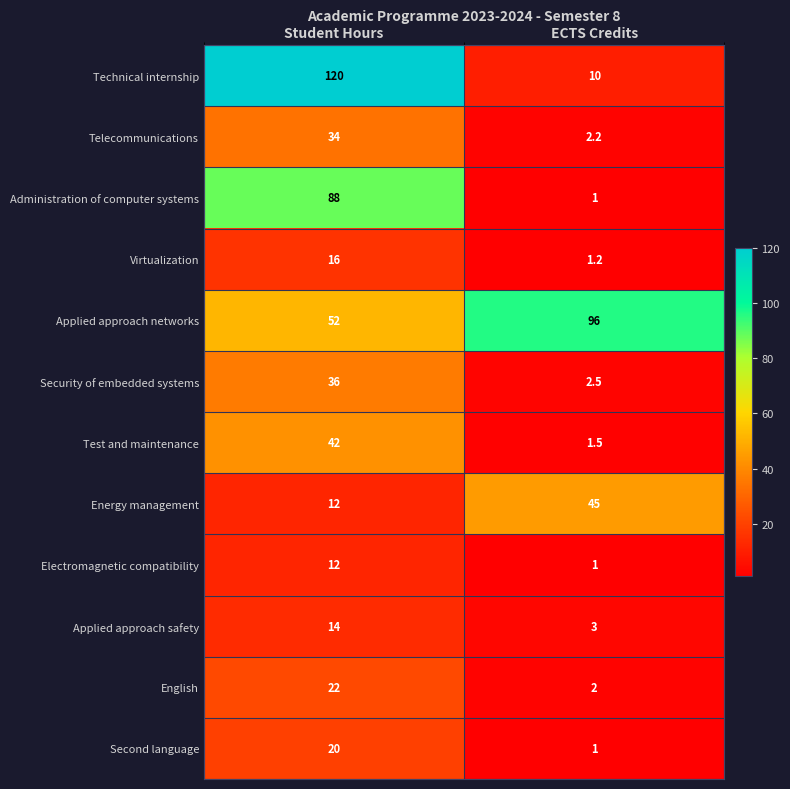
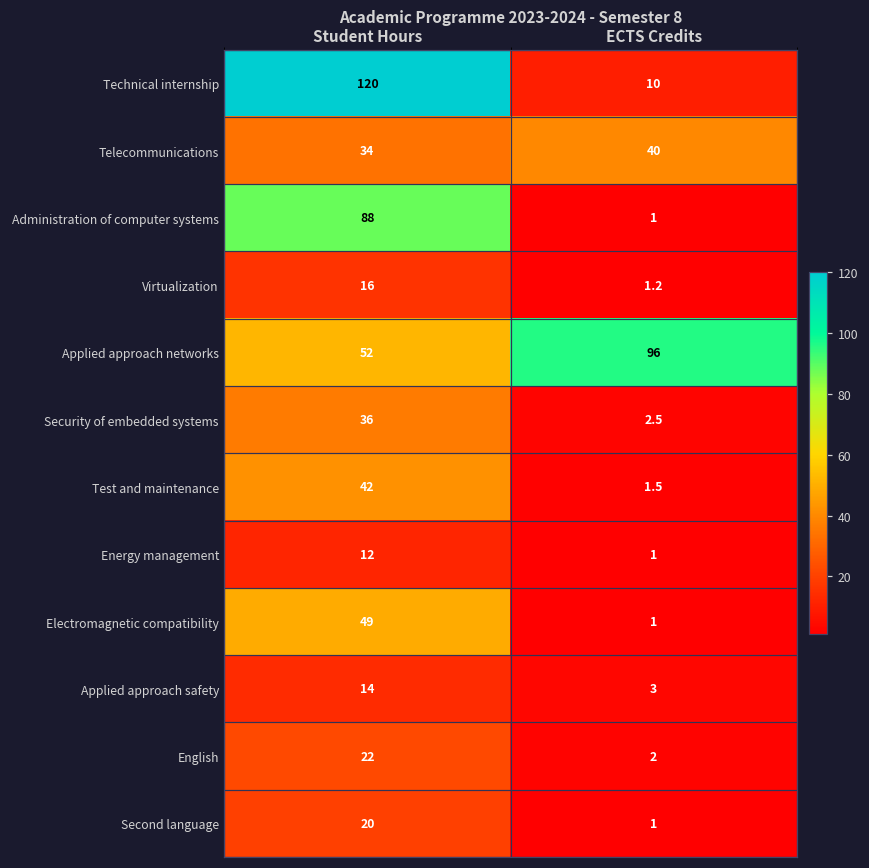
  {
    "Technical internship": {
      "Student Hours": 120,
      "ECTS Credits": 10
    },
    "Telecommunications": {
      "Student Hours": 34,
-     "ECTS Credits": 2.2
+     "ECTS Credits": 40
    },
    "Administration of computer systems": {
      "Student Hours": 88,
      "ECTS Credits": 1
    },
    "Virtualization": {
      "Student Hours": 16,
      "ECTS Credits": 1.2
    },
    "Applied approach networks": {
      "Student Hours": 52,
      "ECTS Credits": 96
    },
    "Security of embedded systems": {
      "Student Hours": 36,
      "ECTS Credits": 2.5
    },
    "Test and maintenance": {
      "Student Hours": 42,
      "ECTS Credits": 1.5
    },
    "Energy management": {
      "Student Hours": 12,
-     "ECTS Credits": 45
+     "ECTS Credits": 1
    },
    "Electromagnetic compatibility": {
-     "Student Hours": 12,
+     "Student Hours": 49,
      "ECTS Credits": 1
    },
    "Applied approach safety": {
      "Student Hours": 14,
      "ECTS Credits": 3
    },
    "English": {
      "Student Hours": 22,
      "ECTS Credits": 2
    },
    "Second language": {
      "Student Hours": 20,
      "ECTS Credits": 1
    }
  }
